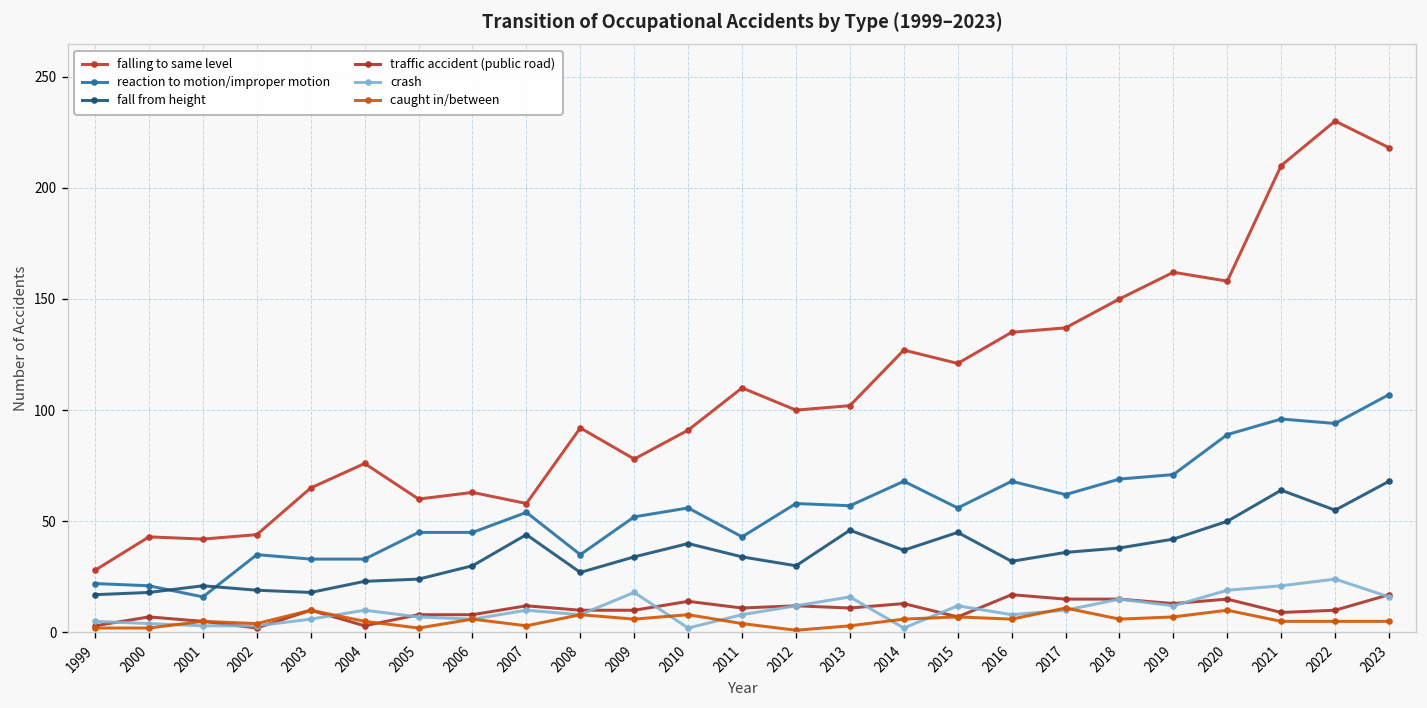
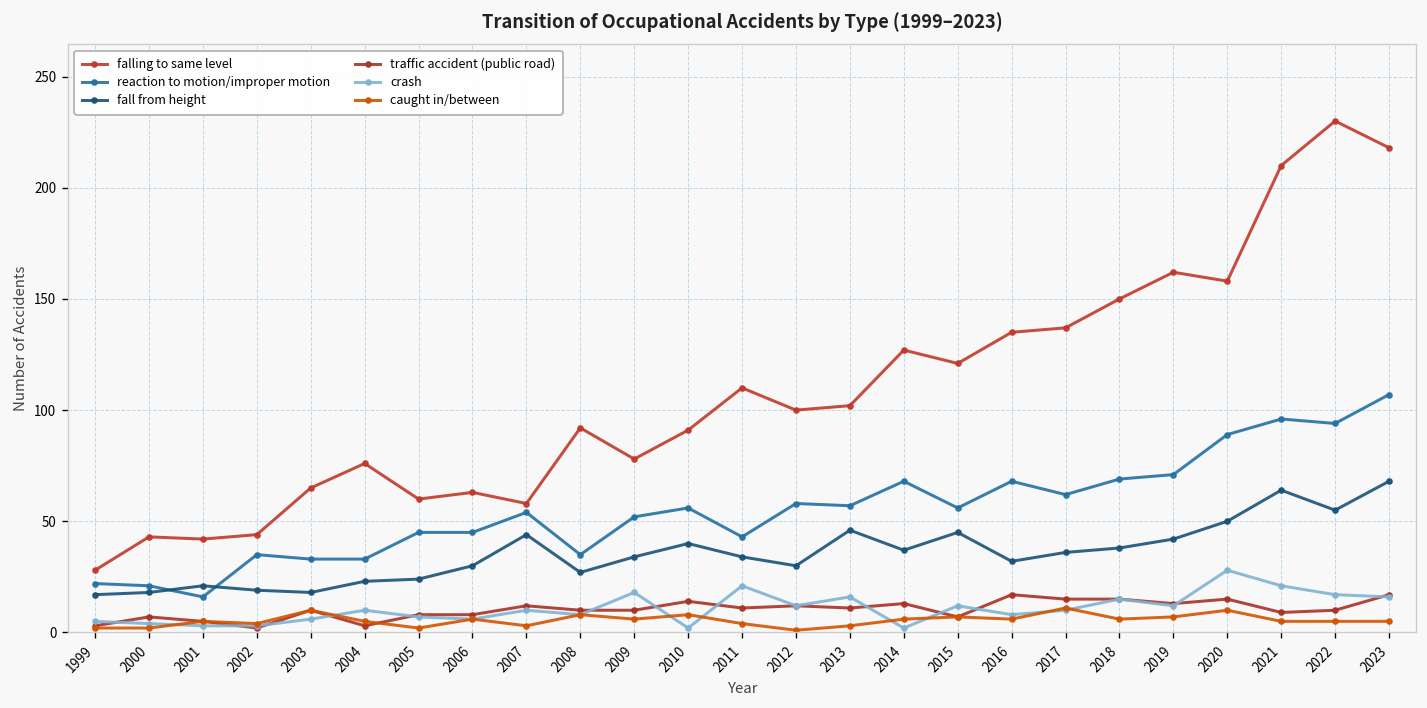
  {
    "crash": {
      "1999": 5,
      "2000": 4,
      "2001": 3,
      "2003": 6,
      "2004": 10,
      "2007": 10,
      "2009": 18,
      "2010": 2,
-     "2011": 8,
+     "2011": 21,
      "2013": 16,
      "2014": 2,
      "2015": 12,
      "2016": 8,
-     "2020": 19,
+     "2020": 28,
      "2021": 21,
-     "2022": 24
+     "2022": 17
    }
  }
